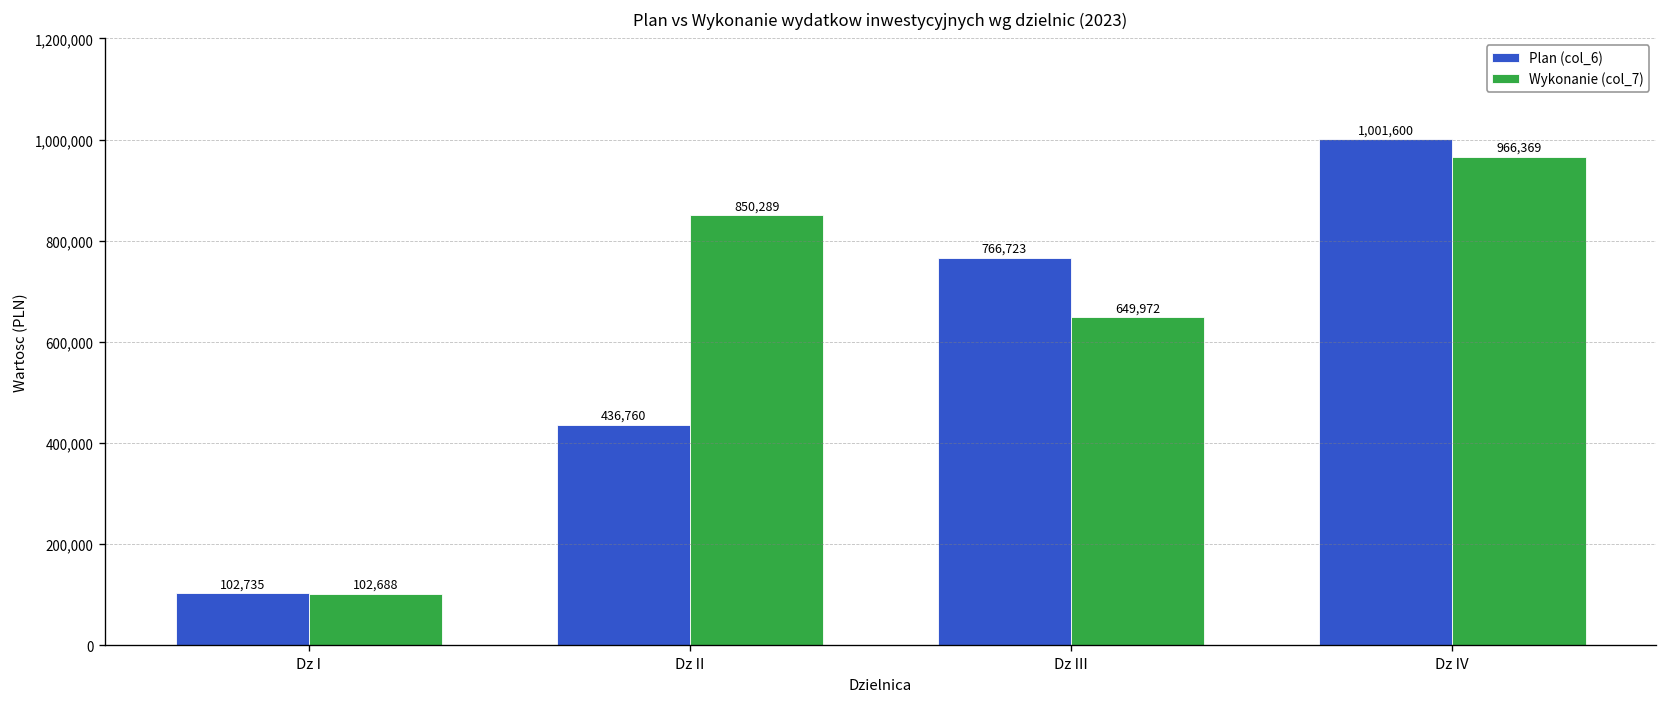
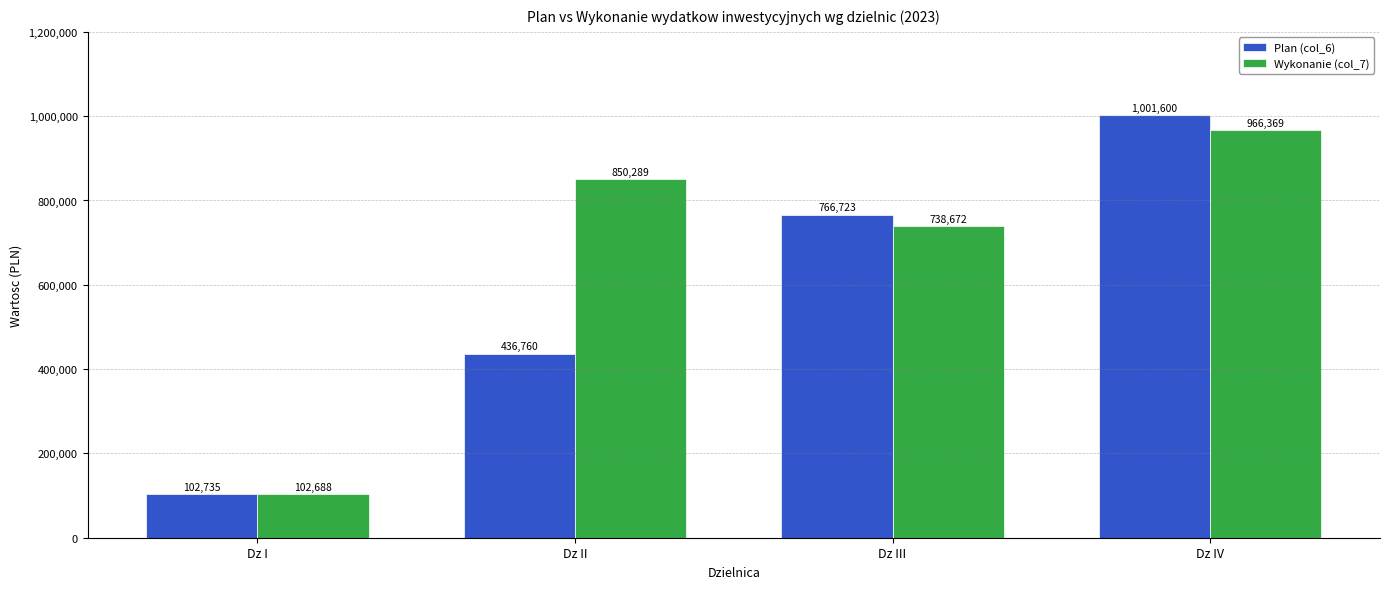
  {
    "Plan (col_6)": {
      "Dz I": "102,735",
      "Dz II": "436,760",
      "Dz III": "766,723",
      "Dz IV": "1,001,600"
    },
    "Wykonanie (col_7)": {
      "Dz I": "102,688",
      "Dz II": "850,289",
-     "Dz III": "649,972",
+     "Dz III": "738,672",
      "Dz IV": "966,369"
    }
  }
